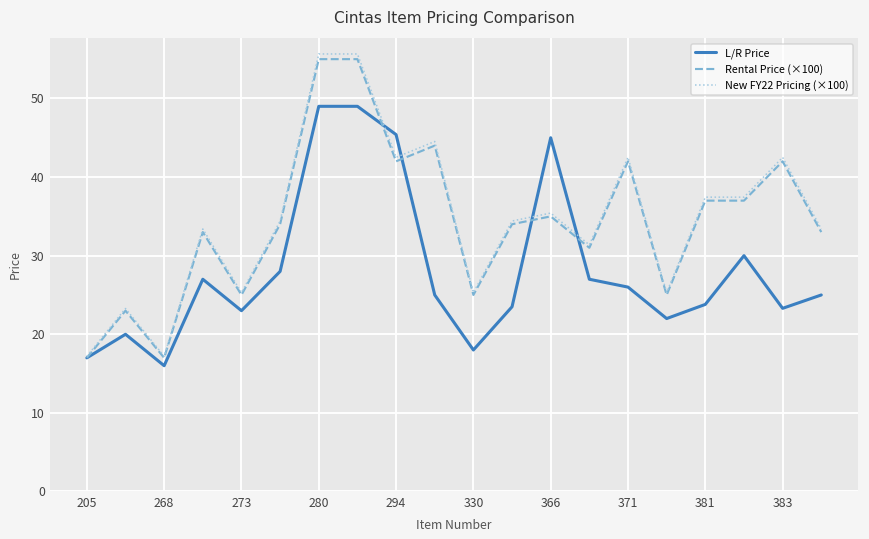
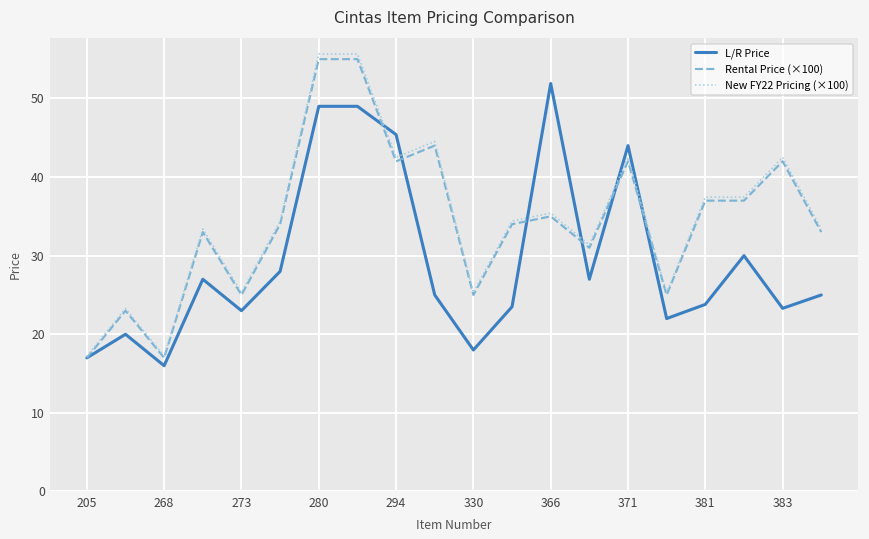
  {
    "L/R Price": {
      "268": 16,
      "273": 23,
      "280": 49,
      "294": 45,
      "330": 18,
-     "366": 45,
-     "371": 26,
+     "366": 52,
+     "371": 44,
      "381": 24,
      "383": 23
    }
  }
